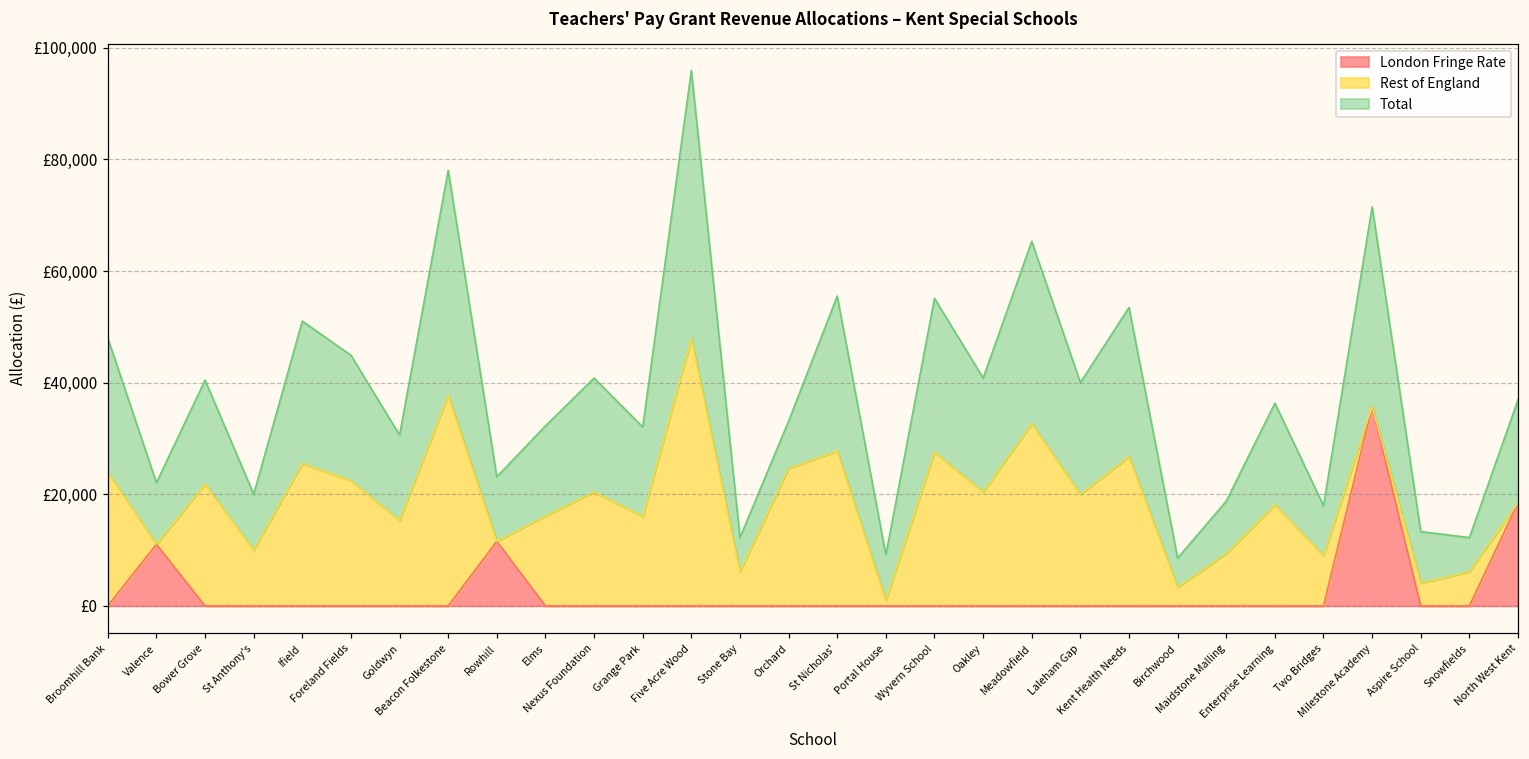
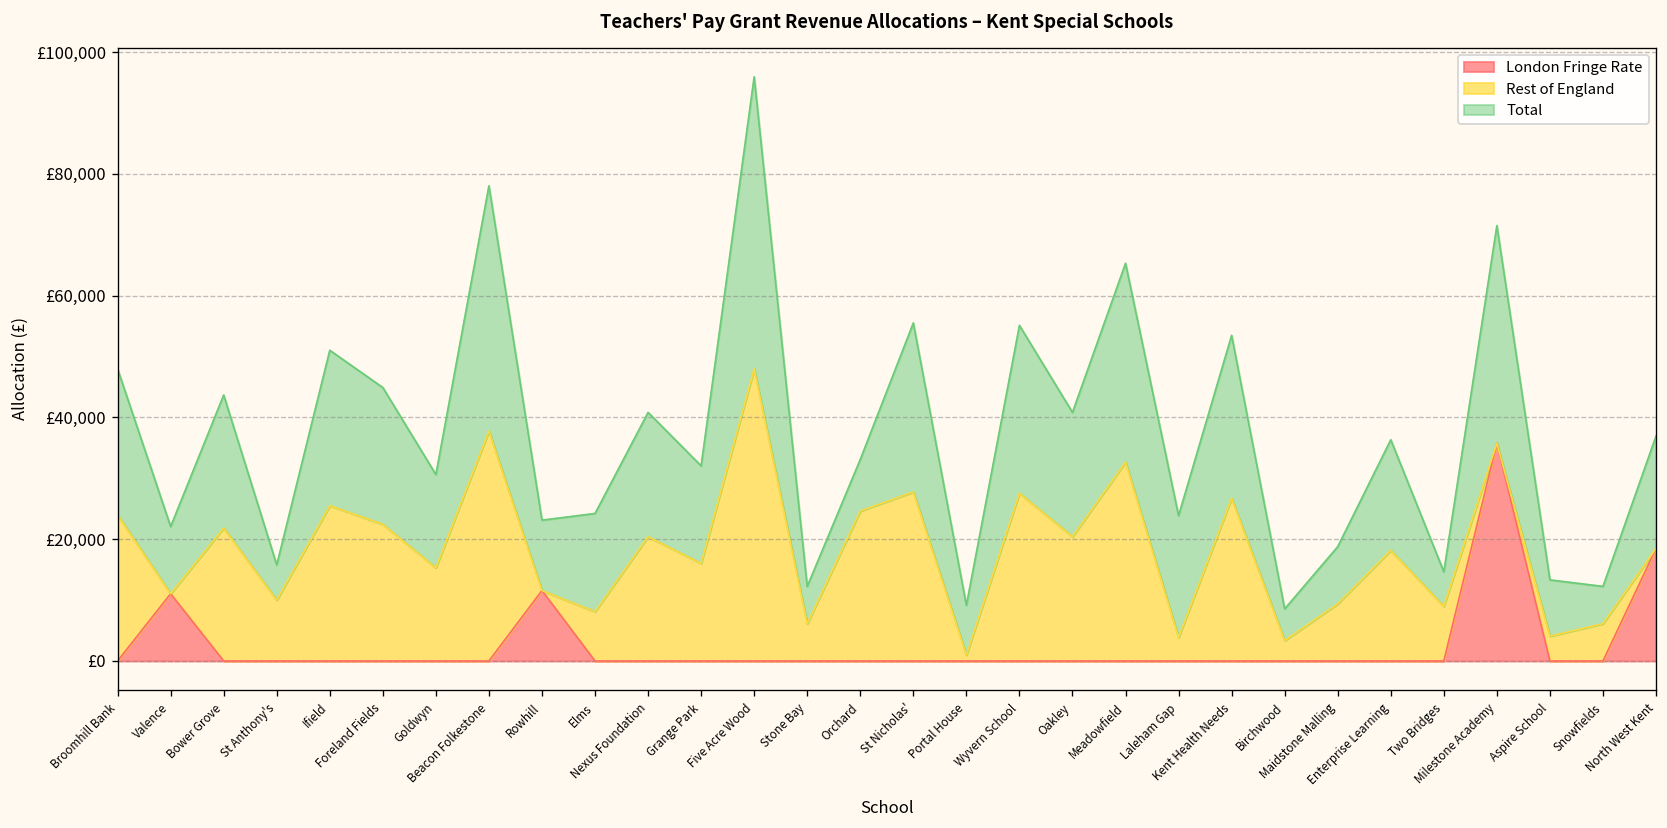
  {
    "London Fringe Rate": {
      "Broomhill Bank": "£0",
      "Bower Grove": "£0",
      "St Anthony's": "£0",
      "Ifield": "£0",
      "Foreland Fields": "£0",
      "Goldwyn": "£0",
      "Beacon Folkestone": "£0",
      "Elms": "£0",
      "Nexus Foundation": "£0",
      "Grange Park": "£0",
      "Five Acre Wood": "£0",
      "Stone Bay": "£0",
      "Orchard": "£0",
      "St Nicholas'": "£0",
      "Portal House": "£0",
      "Wyvern School": "£0",
      "Oakley": "£0",
      "Meadowfield": "£0",
      "Laleham Gap": "£0",
      "Kent Health Needs": "£0",
      "Birchwood": "£0",
      "Maidstone Malling": "£0",
      "Enterprise Learning": "£0",
      "Two Bridges": "£0",
      "Aspire School": "£0",
      "Snowfields": "£0"
    },
    "Rest of England": {
      "Broomhill Bank": "£24,000",
      "Bower Grove": "£22,000",
      "St Anthony's": "£10,000",
      "Ifield": "£26,000",
      "Foreland Fields": "£22,000",
      "Goldwyn": "£15,000",
      "Beacon Folkestone": "£38,000",
-     "Elms": "£16,000",
+     "Elms": "£8,000",
      "Nexus Foundation": "£20,000",
      "Grange Park": "£16,000",
      "Five Acre Wood": "£48,000",
      "Stone Bay": "£6,000",
      "Orchard": "£25,000",
      "St Nicholas'": "£28,000",
      "Portal House": "£1,000",
      "Wyvern School": "£28,000",
      "Oakley": "£20,000",
      "Meadowfield": "£33,000",
-     "Laleham Gap": "£20,000",
+     "Laleham Gap": "£4,000",
      "Kent Health Needs": "£27,000",
      "Birchwood": "£3,000",
      "Maidstone Malling": "£9,000",
      "Enterprise Learning": "£18,000",
      "Two Bridges": "£9,000",
      "Aspire School": "£4,000",
      "Snowfields": "£6,000"
    },
    "Total": {
      "Broomhill Bank": "£24,000",
      "Valence": "£11,000",
-     "Bower Grove": "£19,000",
-     "St Anthony's": "£10,000",
+     "Bower Grove": "£22,000",
+     "St Anthony's": "£6,000",
      "Ifield": "£26,000",
      "Foreland Fields": "£22,000",
      "Goldwyn": "£15,000",
      "Beacon Folkestone": "£40,000",
      "Rowhill": "£12,000",
      "Elms": "£16,000",
      "Nexus Foundation": "£20,000",
      "Grange Park": "£16,000",
      "Five Acre Wood": "£48,000",
      "Stone Bay": "£6,000",
      "Orchard": "£8,000",
      "St Nicholas'": "£28,000",
      "Portal House": "£8,000",
      "Wyvern School": "£28,000",
      "Oakley": "£20,000",
      "Meadowfield": "£33,000",
      "Laleham Gap": "£20,000",
      "Kent Health Needs": "£27,000",
      "Birchwood": "£5,000",
      "Maidstone Malling": "£9,000",
      "Enterprise Learning": "£18,000",
-     "Two Bridges": "£9,000",
+     "Two Bridges": "£6,000",
      "Milestone Academy": "£36,000",
      "Aspire School": "£9,000",
      "Snowfields": "£6,000",
      "North West Kent": "£18,000"
    }
  }
